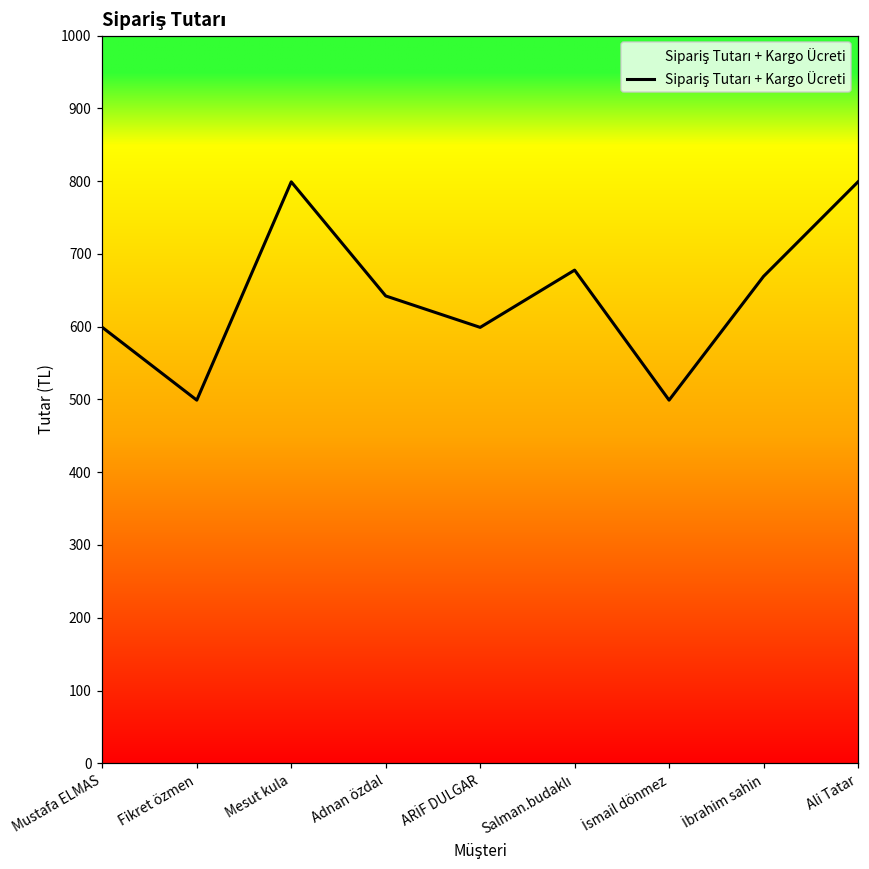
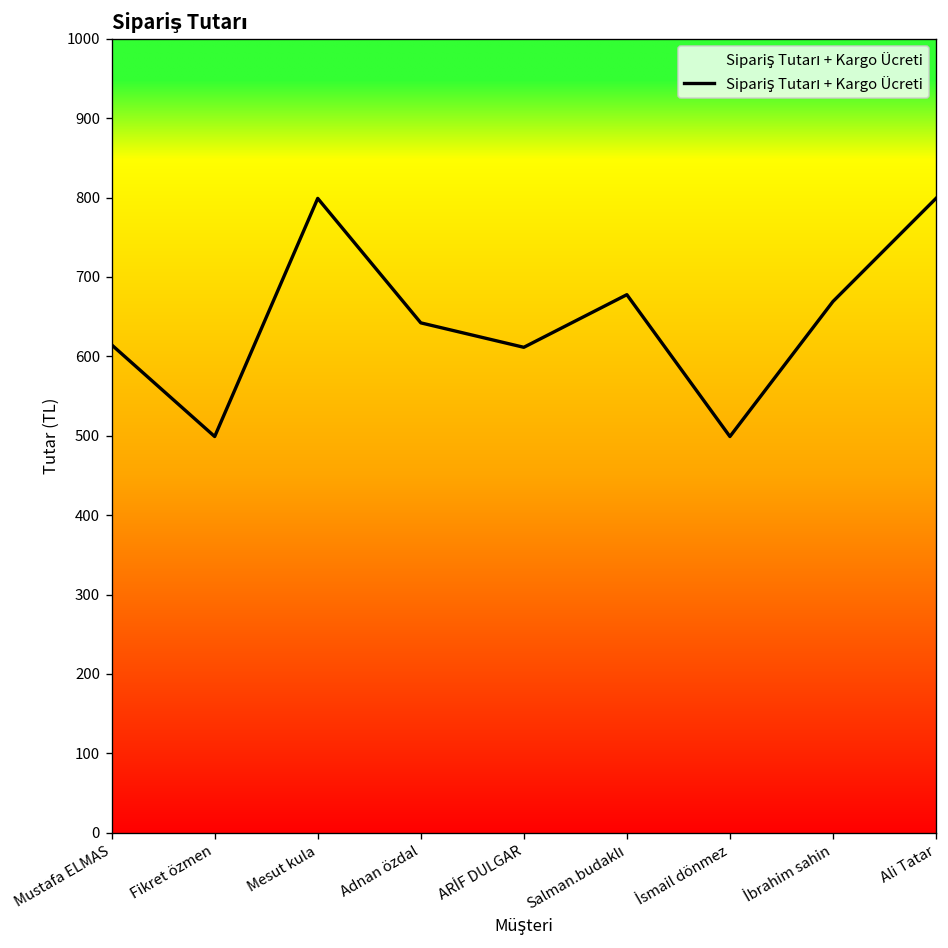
  {
-   "Mustafa ELMAS": 600,
+   "Mustafa ELMAS": 610,
    "Fikret özmen": 500,
    "Mesut kula": 800,
    "Adnan özdal": 640,
-   "ARİF DULGAR": 600,
+   "ARİF DULGAR": 610,
    "Salman.budaklı": 680,
    "İsmail dönmez": 500,
    "İbrahim sahin": 670,
    "Ali Tatar": 800
  }
